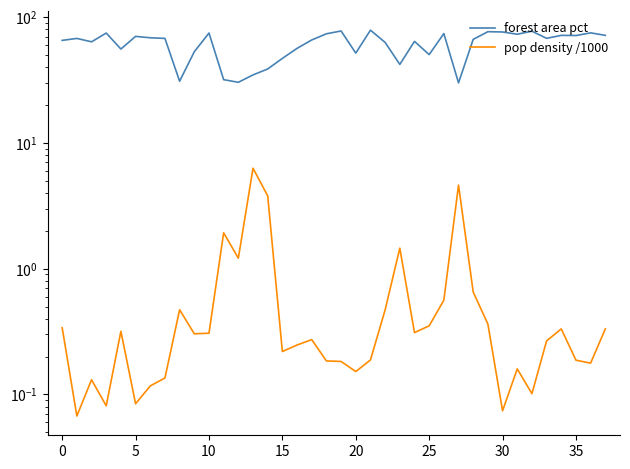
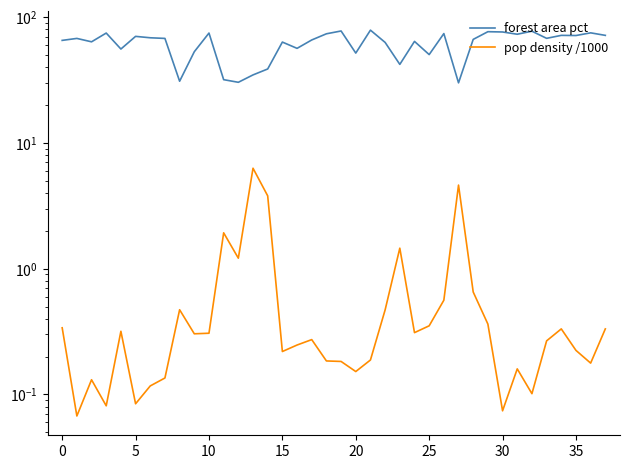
  {
    "forest area pct": {
      "0": 70,
      "5": 70,
      "10": 70,
-     "15": 47,
+     "15": 60,
      "20": 52,
      "25": 51,
      "30": 80,
      "35": 70
    },
    "pop density /1000": {
      "0": 0.34,
      "5": 0.08,
      "10": 0.31,
      "15": 0.22,
      "20": 0.15,
      "25": 0.35,
      "30": 0.07,
-     "35": 0.19
+     "35": 0.22
    }
  }
